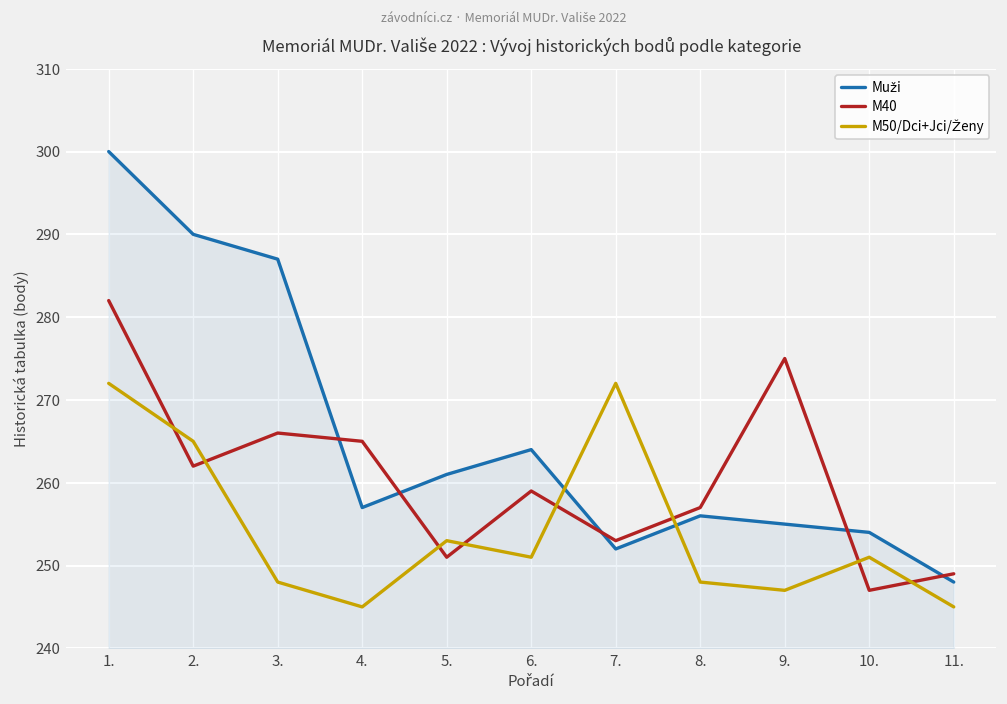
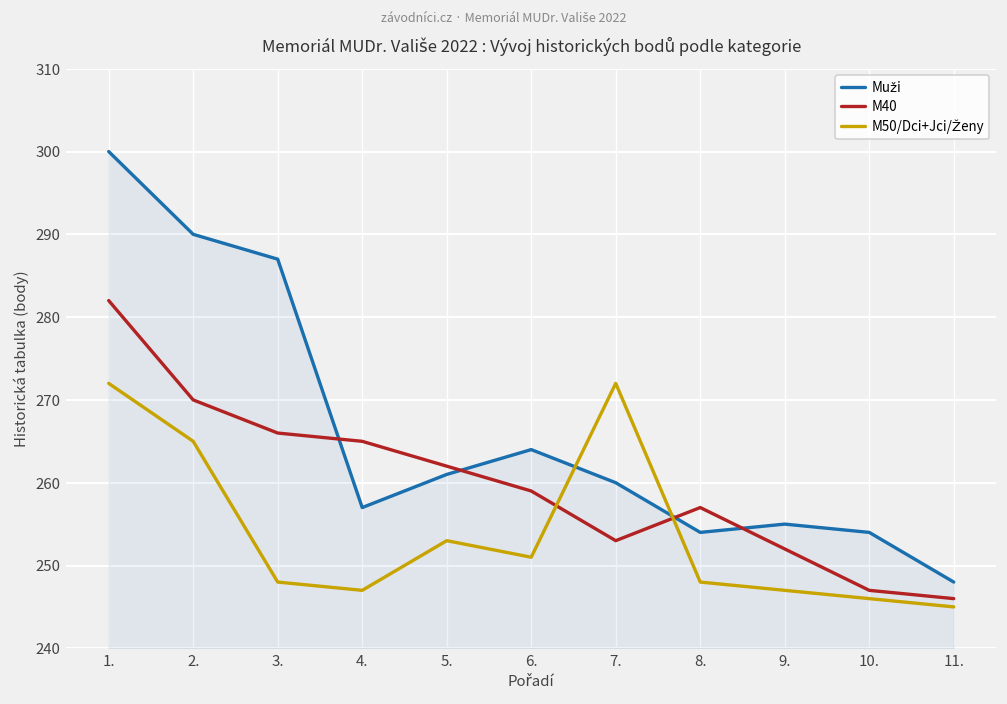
  {
    "Muži": {
      "1.": 300,
      "2.": 290,
      "3.": 287,
      "4.": 257,
      "5.": 261,
      "6.": 264,
-     "7.": 252,
-     "8.": 256,
+     "7.": 260,
+     "8.": 254,
      "9.": 255,
      "10.": 254,
      "11.": 248
    },
    "M40": {
      "1.": 282,
-     "2.": 262,
+     "2.": 270,
      "3.": 266,
      "4.": 265,
-     "5.": 251,
+     "5.": 262,
      "6.": 259,
      "7.": 253,
      "8.": 257,
-     "9.": 275,
+     "9.": 252,
      "10.": 247,
-     "11.": 249
+     "11.": 246
    },
    "M50/Dci+Jci/Ženy": {
      "1.": 272,
      "2.": 265,
      "3.": 248,
-     "4.": 245,
+     "4.": 247,
      "5.": 253,
      "6.": 251,
      "7.": 272,
      "8.": 248,
      "9.": 247,
-     "10.": 251,
+     "10.": 246,
      "11.": 245
    }
  }
